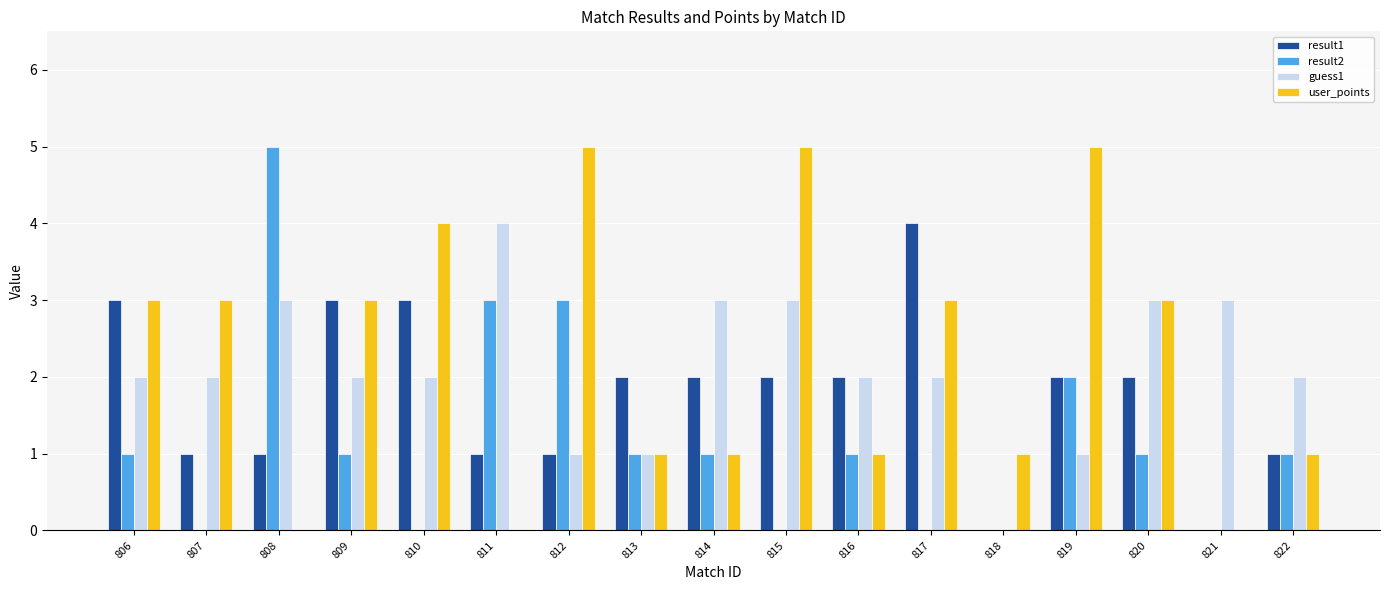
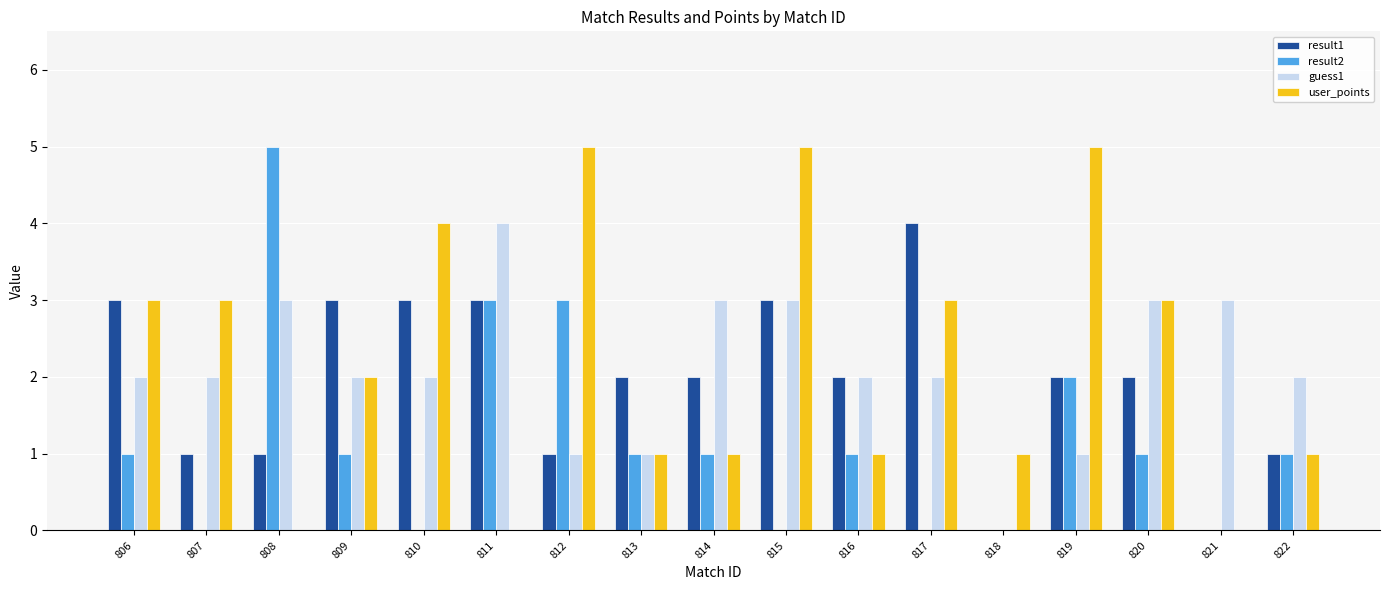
  {
    "result1": {
      "806": 3,
      "807": 1,
      "808": 1,
      "809": 3,
      "810": 3,
-     "811": 1,
+     "811": 3,
      "812": 1,
      "813": 2,
      "814": 2,
-     "815": 2,
+     "815": 3,
      "816": 2,
      "817": 4,
      "818": 0,
      "819": 2,
      "820": 2,
      "821": 0,
      "822": 1
    },
    "result2": {
      "806": 1,
      "807": 0,
      "808": 5,
      "809": 1,
      "810": 0,
      "811": 3,
      "812": 3,
      "813": 1,
      "814": 1,
      "815": 0,
      "816": 1,
      "817": 0,
      "818": 0,
      "819": 2,
      "820": 1,
      "821": 0,
      "822": 1
    },
    "guess1": {
      "806": 2,
      "807": 2,
      "808": 3,
      "809": 2,
      "810": 2,
      "811": 4,
      "812": 1,
      "813": 1,
      "814": 3,
      "815": 3,
      "816": 2,
      "817": 2,
      "818": 0,
      "819": 1,
      "820": 3,
      "821": 3,
      "822": 2
    },
    "user_points": {
      "806": 3,
      "807": 3,
      "808": 0,
-     "809": 3,
+     "809": 2,
      "810": 4,
      "811": 0,
      "812": 5,
      "813": 1,
      "814": 1,
      "815": 5,
      "816": 1,
      "817": 3,
      "818": 1,
      "819": 5,
      "820": 3,
      "821": 0,
      "822": 1
    }
  }
